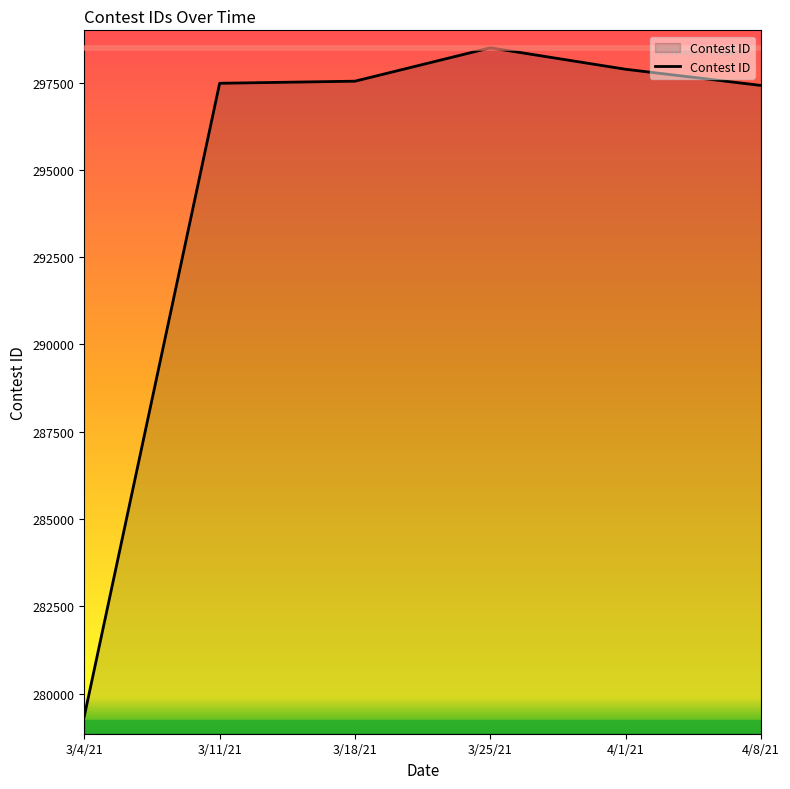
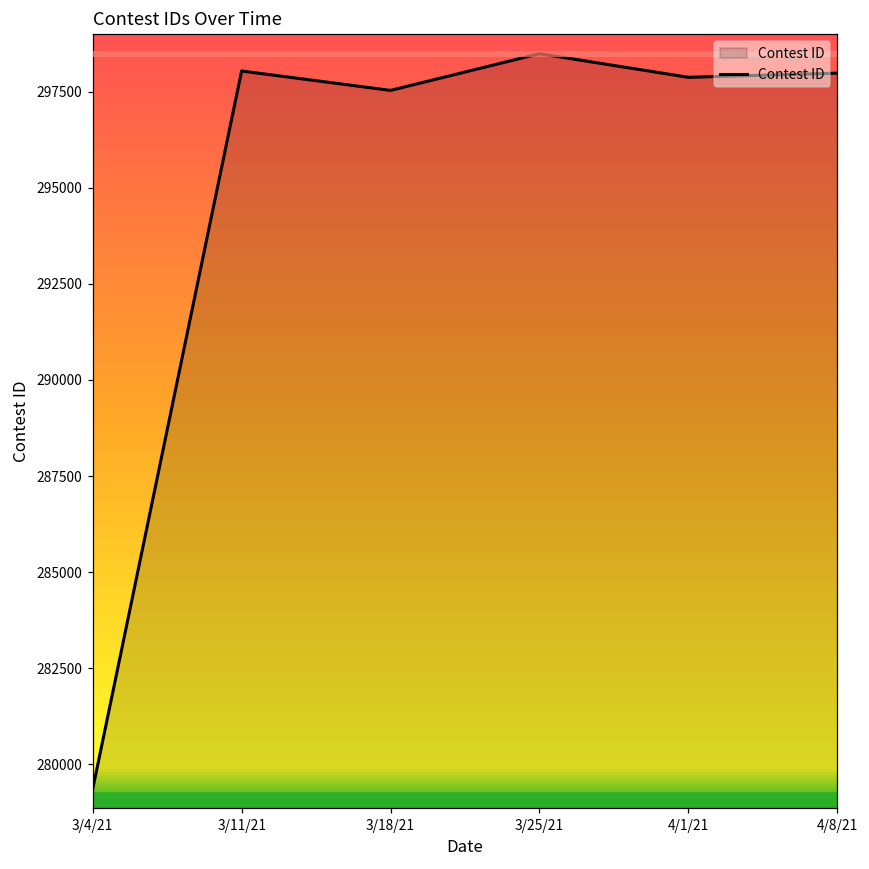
  {
    "3/4/21": 279400,
-   "3/11/21": 297500,
+   "3/11/21": 298000,
    "3/18/21": 297500,
    "3/25/21": 298500,
    "4/1/21": 297900,
-   "4/8/21": 297400
+   "4/8/21": 298000
  }
